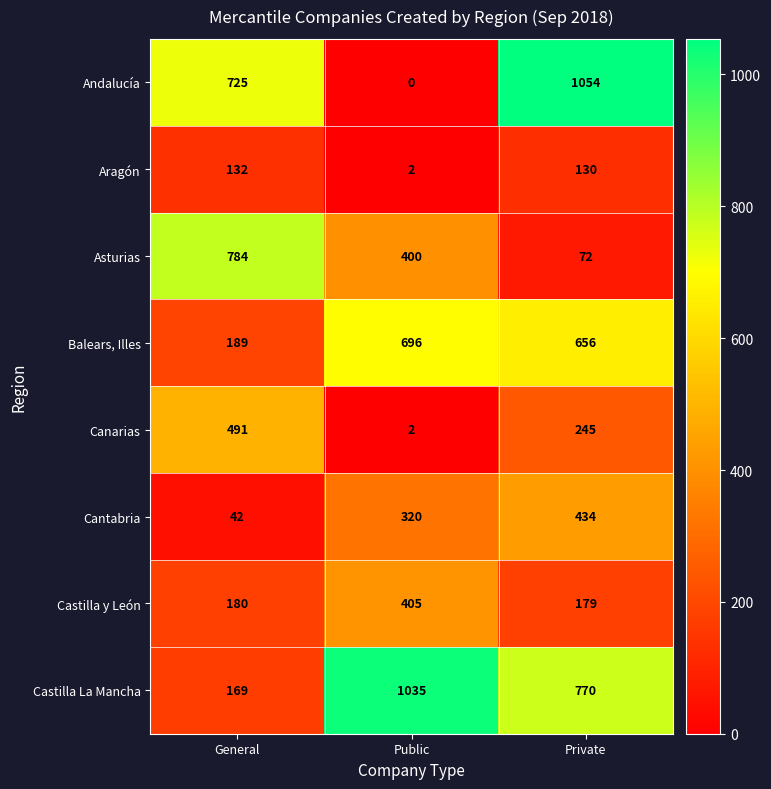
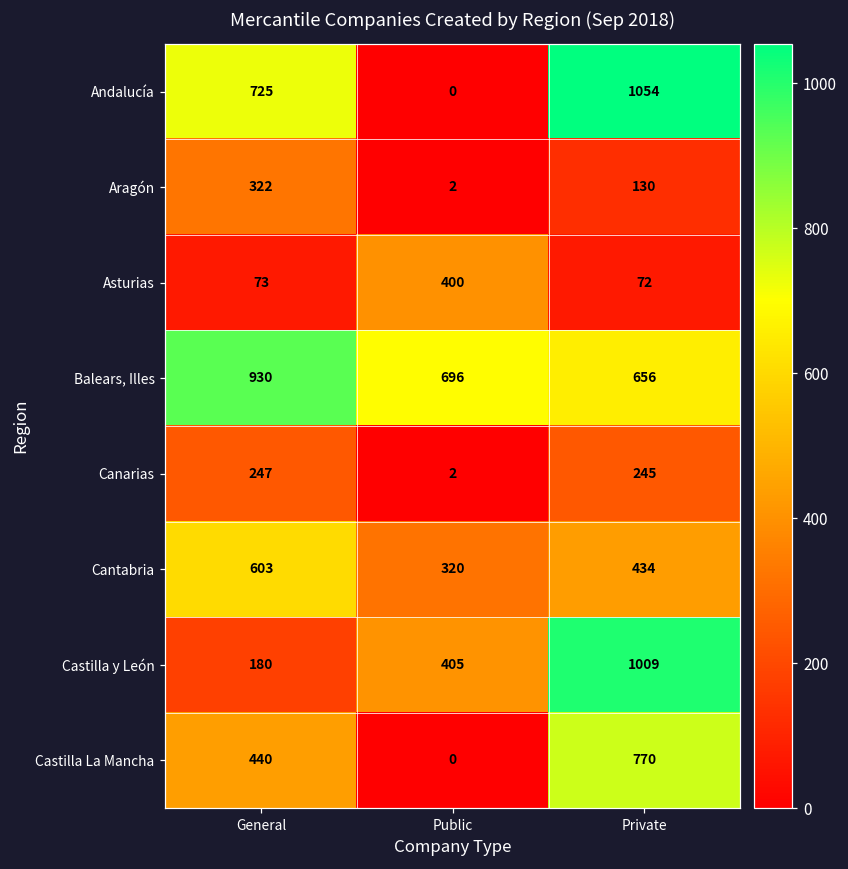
  {
    "Andalucía": {
      "General": 725,
      "Public": 0,
      "Private": 1054
    },
    "Aragón": {
-     "General": 132,
+     "General": 322,
      "Public": 2,
      "Private": 130
    },
    "Asturias": {
-     "General": 784,
+     "General": 73,
      "Public": 400,
      "Private": 72
    },
    "Balears, Illes": {
-     "General": 189,
+     "General": 930,
      "Public": 696,
      "Private": 656
    },
    "Canarias": {
-     "General": 491,
+     "General": 247,
      "Public": 2,
      "Private": 245
    },
    "Cantabria": {
-     "General": 42,
+     "General": 603,
      "Public": 320,
      "Private": 434
    },
    "Castilla y León": {
      "General": 180,
      "Public": 405,
-     "Private": 179
+     "Private": 1009
    },
    "Castilla La Mancha": {
-     "General": 169,
-     "Public": 1035,
+     "General": 440,
+     "Public": 0,
      "Private": 770
    }
  }
